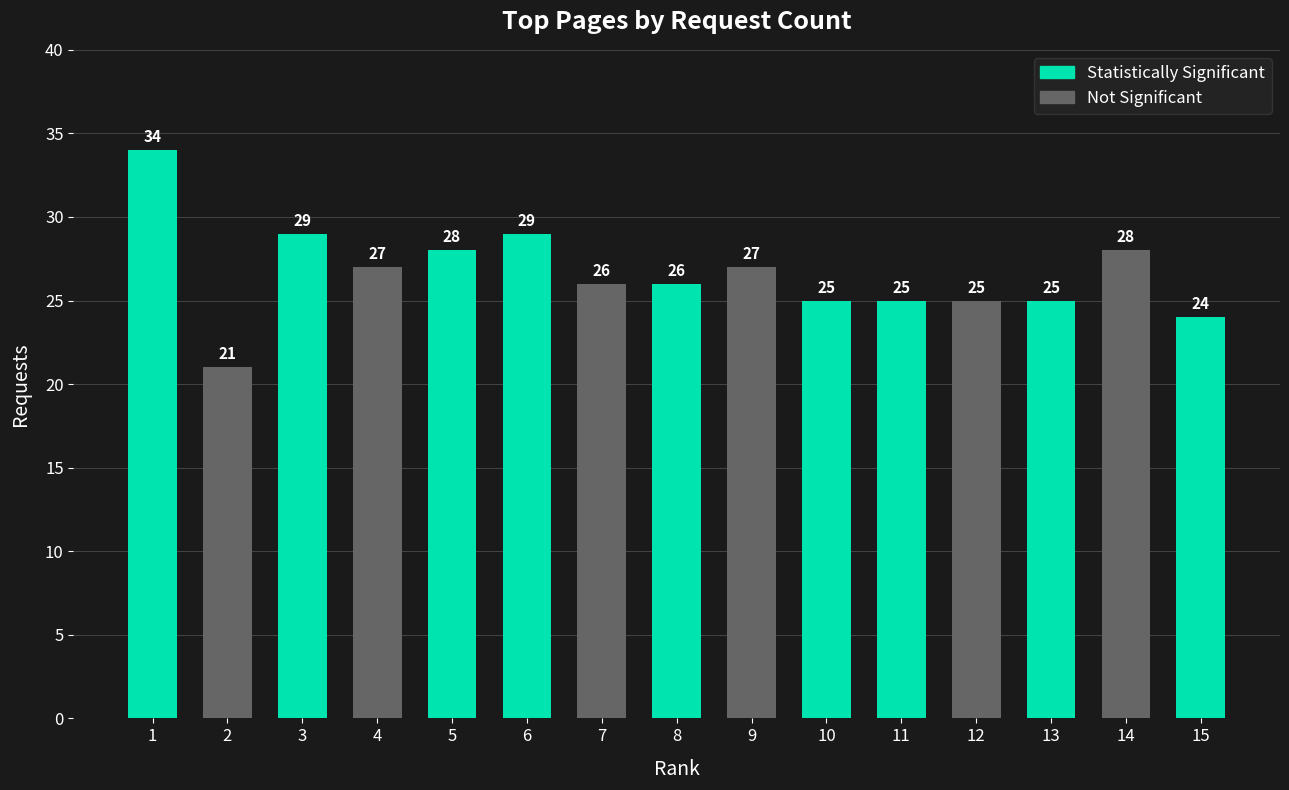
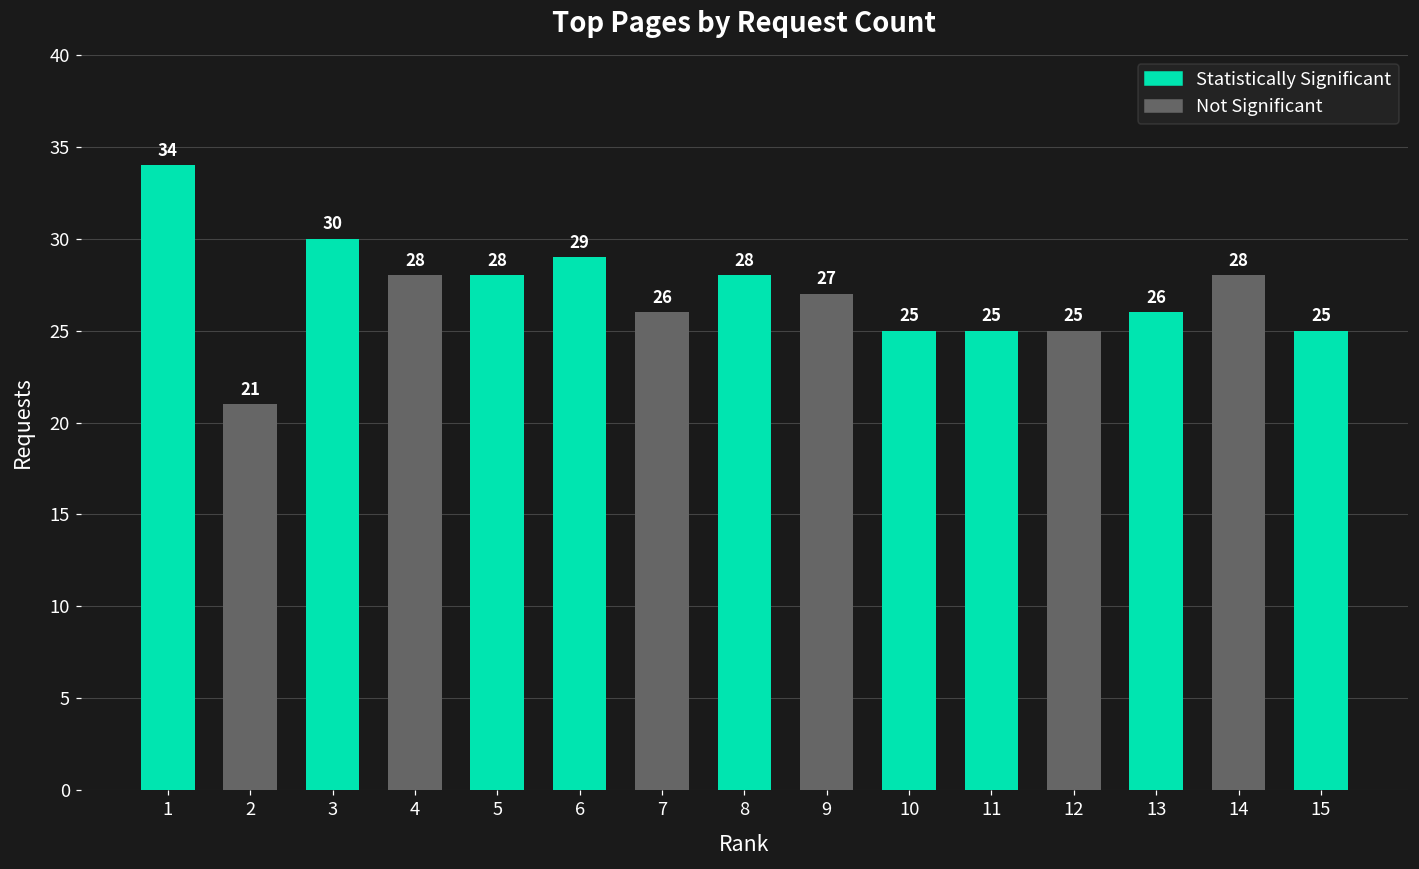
  {
    "1": 34,
    "2": 21,
-   "3": 29,
-   "4": 27,
+   "3": 30,
+   "4": 28,
    "5": 28,
    "6": 29,
    "7": 26,
-   "8": 26,
+   "8": 28,
    "9": 27,
    "10": 25,
    "11": 25,
    "12": 25,
-   "13": 25,
+   "13": 26,
    "14": 28,
-   "15": 24
+   "15": 25
  }
